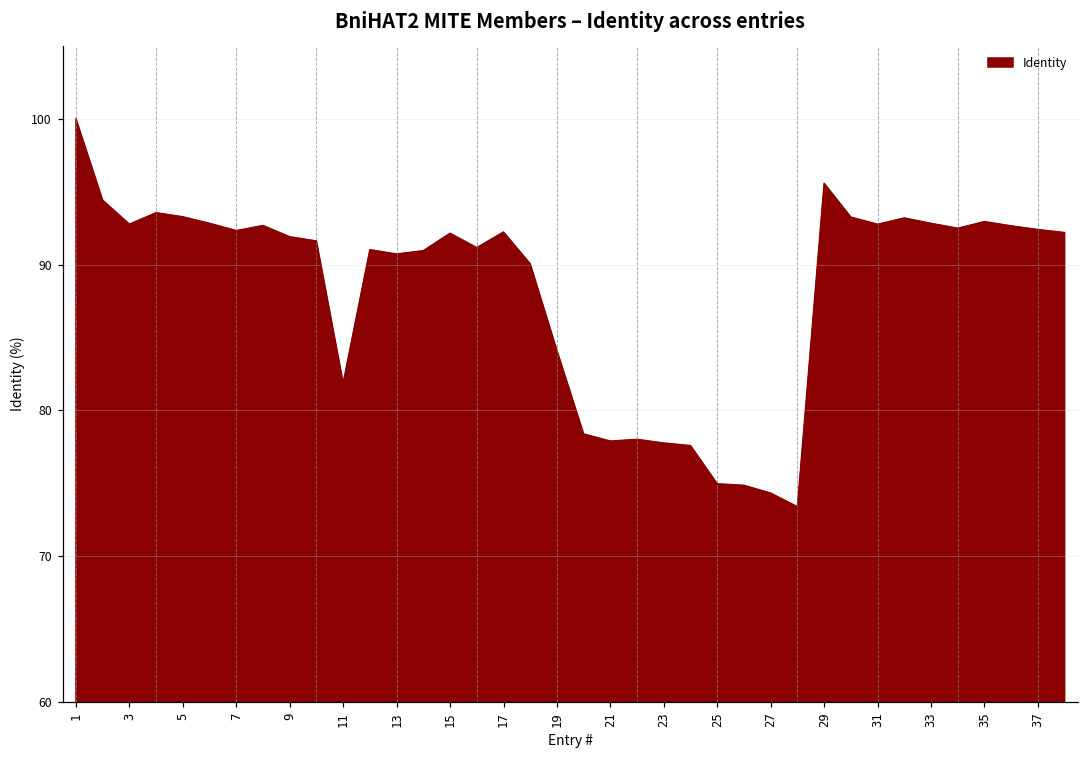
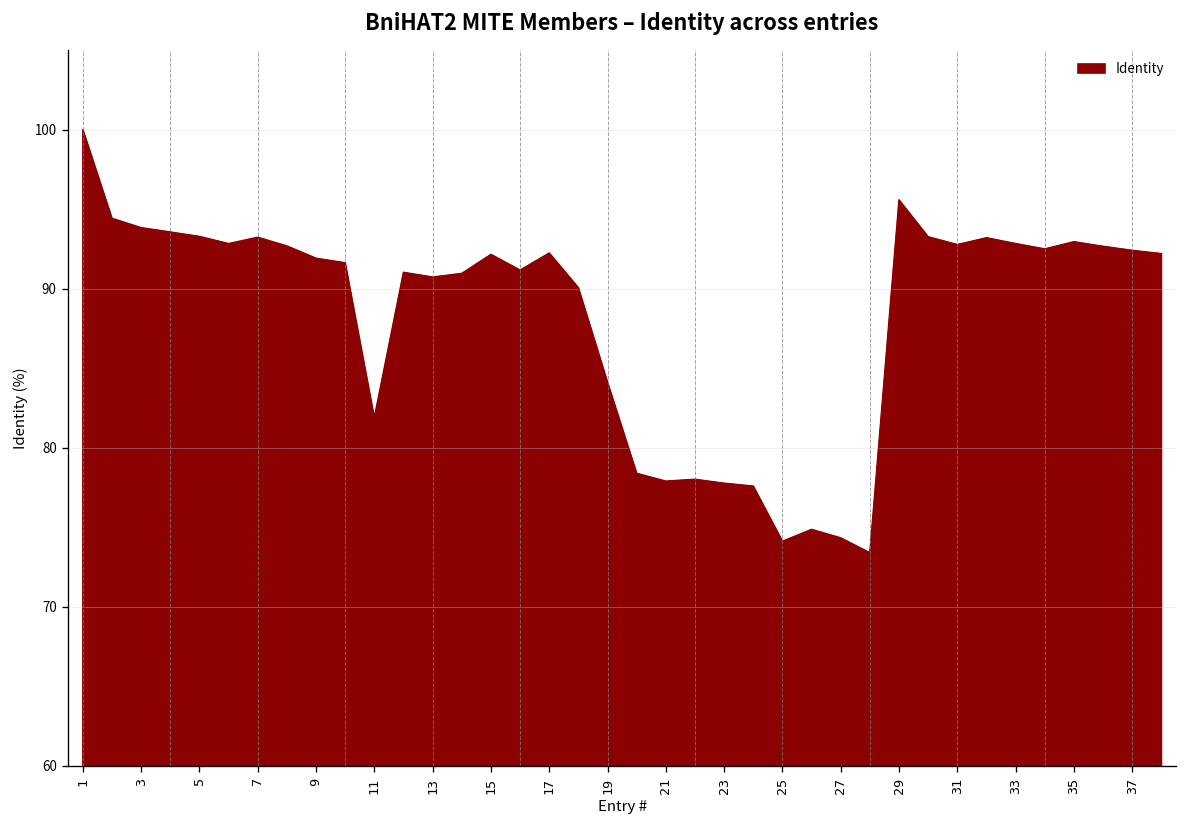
  {
    "1": 100.0,
-   "3": 92.8,
+   "3": 93.8,
    "5": 93.3,
-   "7": 92.3,
+   "7": 93.2,
    "9": 91.9,
    "11": 81.9,
    "13": 90.7,
    "15": 92.1,
    "17": 92.2,
    "19": 84.1,
    "21": 77.9,
    "23": 77.8,
-   "25": 75.0,
+   "25": 74.1,
    "27": 74.3,
    "29": 95.6,
    "31": 92.8,
    "33": 92.8,
    "35": 92.9,
    "37": 92.4
  }
